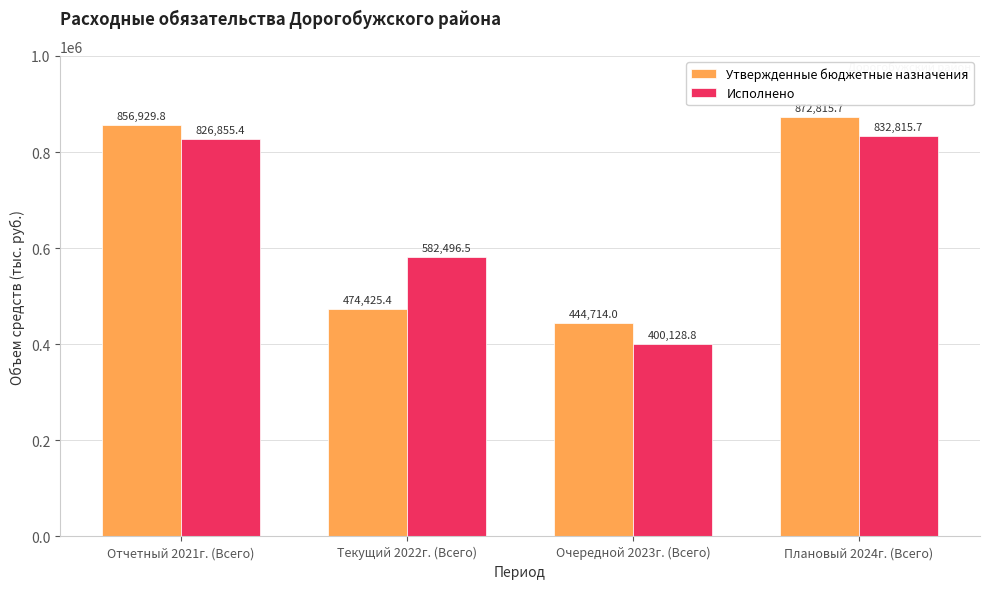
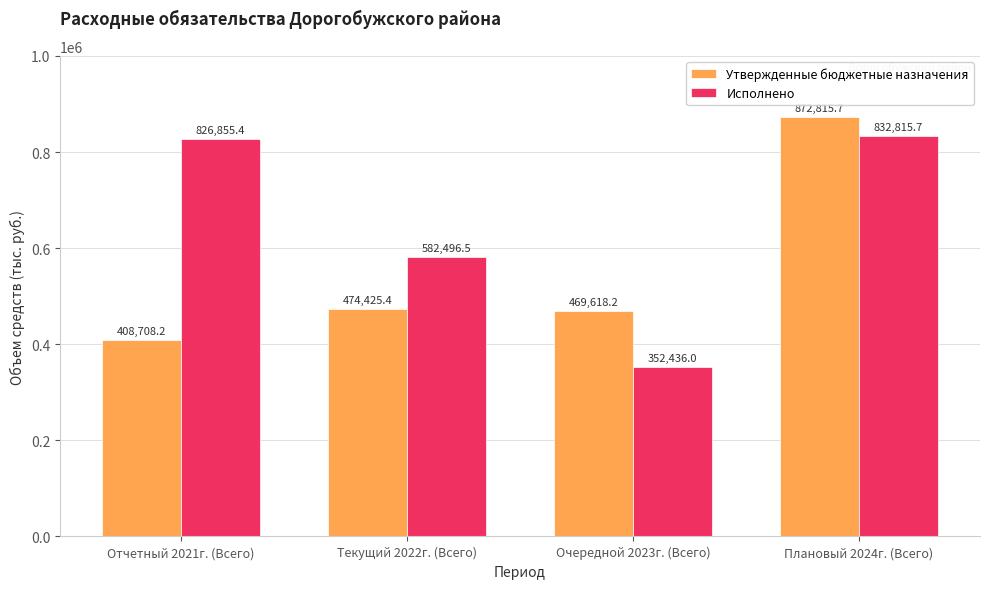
  {
    "Утвержденные бюджетные назначения": {
-     "Отчетный 2021г. (Всего)": "856,929.8",
+     "Отчетный 2021г. (Всего)": "408,708.2",
      "Текущий 2022г. (Всего)": "474,425.4",
-     "Очередной 2023г. (Всего)": "444,714.0"
+     "Очередной 2023г. (Всего)": "469,618.2"
    },
    "Исполнено": {
      "Отчетный 2021г. (Всего)": "826,855.4",
      "Текущий 2022г. (Всего)": "582,496.5",
-     "Очередной 2023г. (Всего)": "400,128.8",
+     "Очередной 2023г. (Всего)": "352,436.0",
      "Плановый 2024г. (Всего)": "832,815.7"
    }
  }
